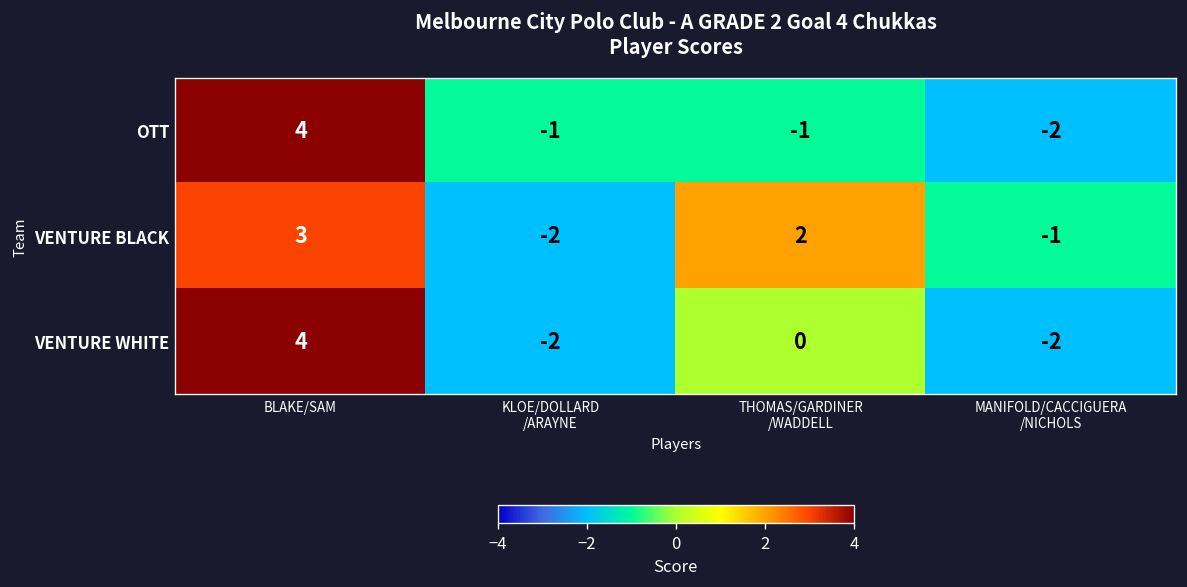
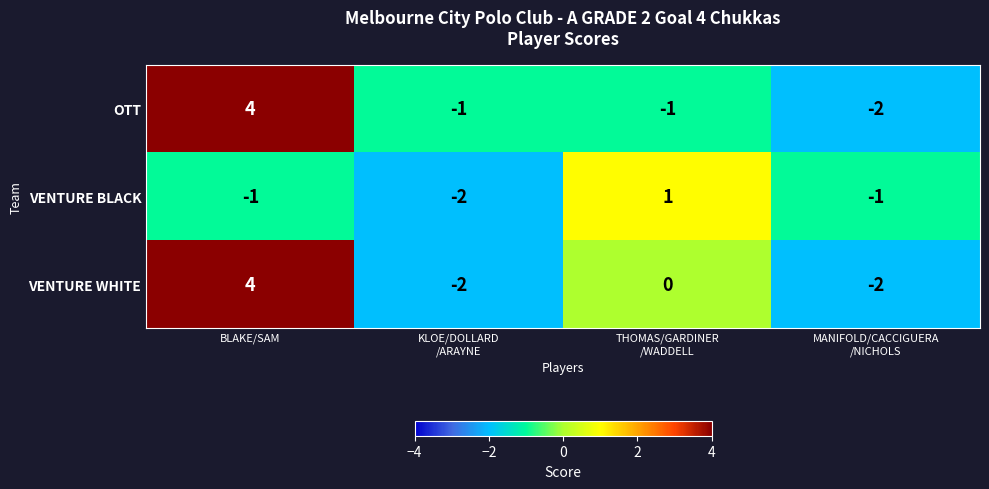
  {
    "OTT": {
      "BLAKE/SAM": 4,
      "KLOE/DOLLARD /ARAYNE": -1,
      "THOMAS/GARDINER /WADDELL": -1,
      "MANIFOLD/CACCIGUERA /NICHOLS": -2
    },
    "VENTURE BLACK": {
-     "BLAKE/SAM": 3,
+     "BLAKE/SAM": -1,
      "KLOE/DOLLARD /ARAYNE": -2,
-     "THOMAS/GARDINER /WADDELL": 2,
+     "THOMAS/GARDINER /WADDELL": 1,
      "MANIFOLD/CACCIGUERA /NICHOLS": -1
    },
    "VENTURE WHITE": {
      "BLAKE/SAM": 4,
      "KLOE/DOLLARD /ARAYNE": -2,
      "THOMAS/GARDINER /WADDELL": 0,
      "MANIFOLD/CACCIGUERA /NICHOLS": -2
    }
  }
